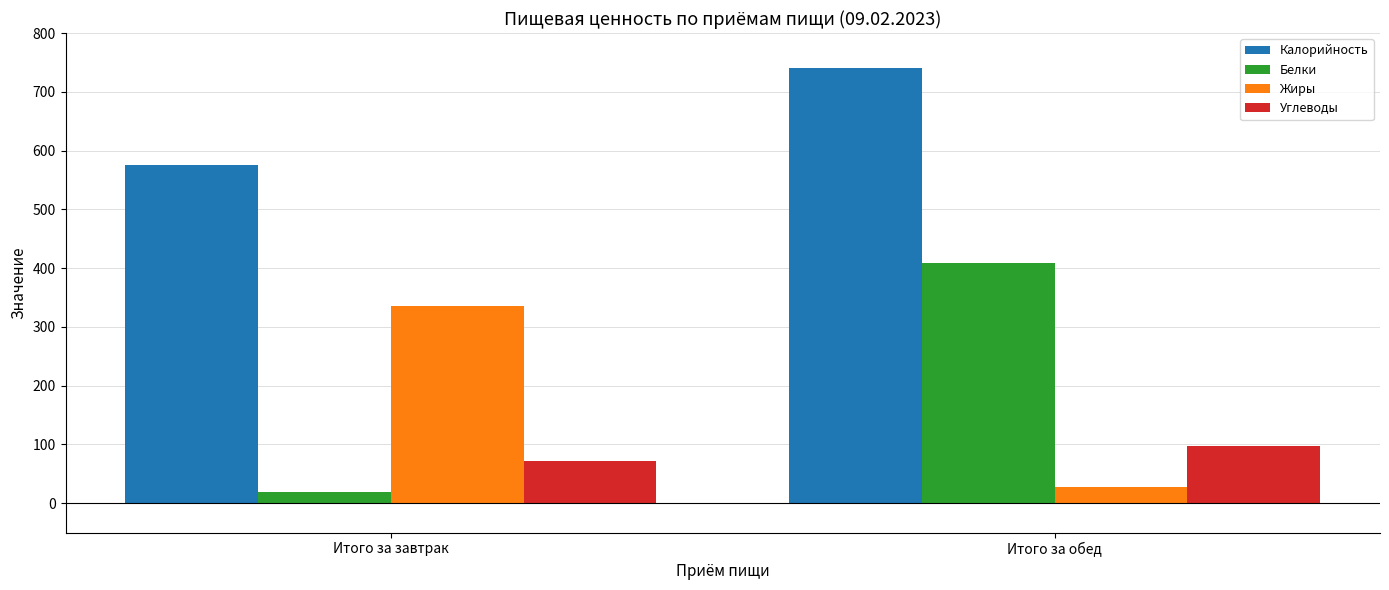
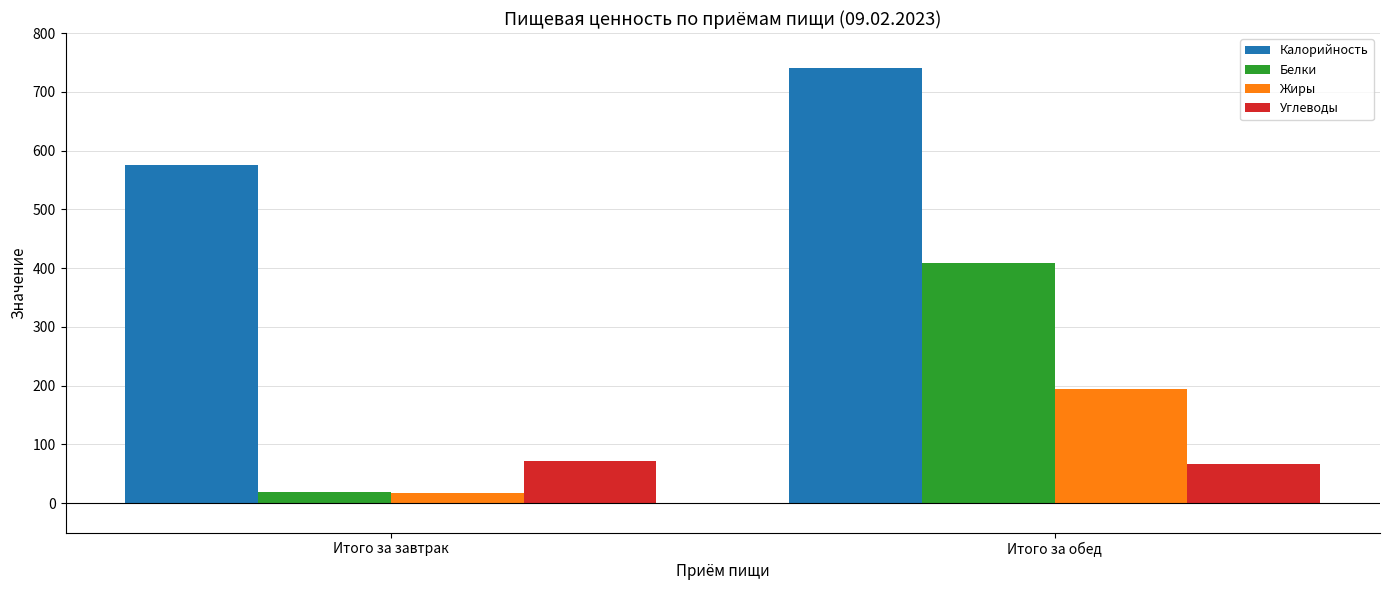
  {
    "Калорийность": {
      "Итого за завтрак": 570,
      "Итого за обед": 740
    },
    "Белки": {
      "Итого за завтрак": 20,
      "Итого за обед": 410
    },
    "Жиры": {
-     "Итого за завтрак": 340,
-     "Итого за обед": 30
+     "Итого за завтрак": 20,
+     "Итого за обед": 190
    },
    "Углеводы": {
      "Итого за завтрак": 70,
-     "Итого за обед": 100
+     "Итого за обед": 70
    }
  }
